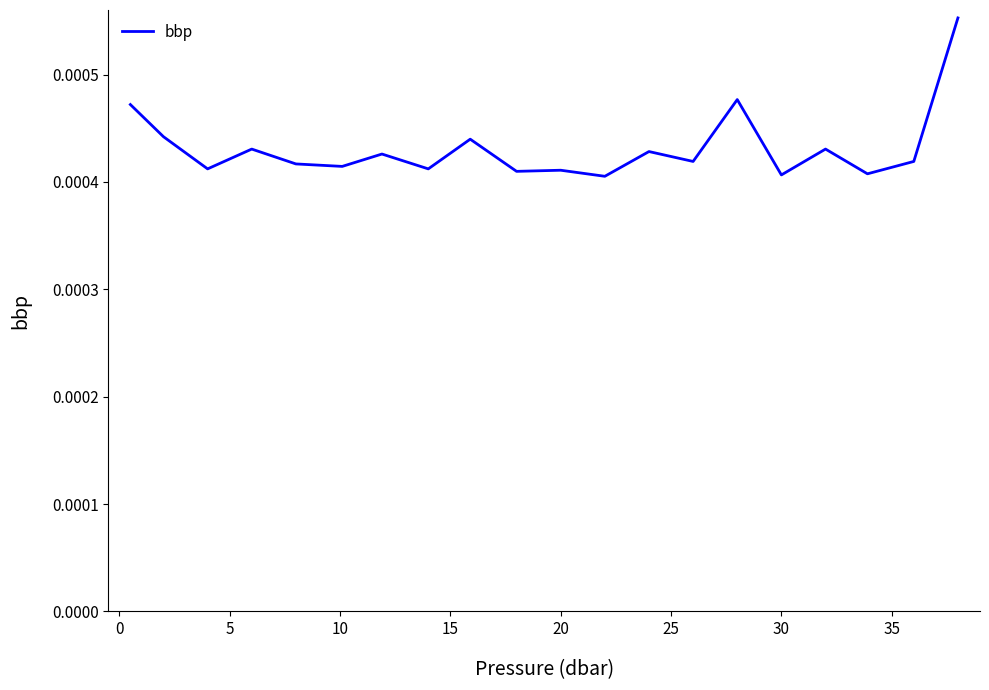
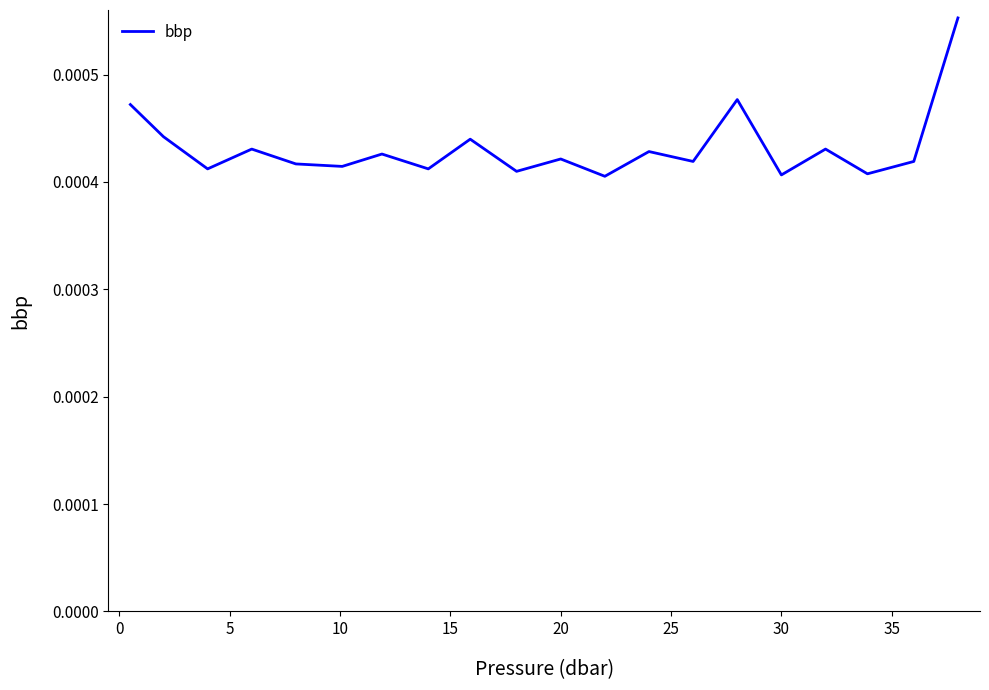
  {
-   "20": 0.000411,
+   "20": 0.000421,
    "30": 0.000407
  }
